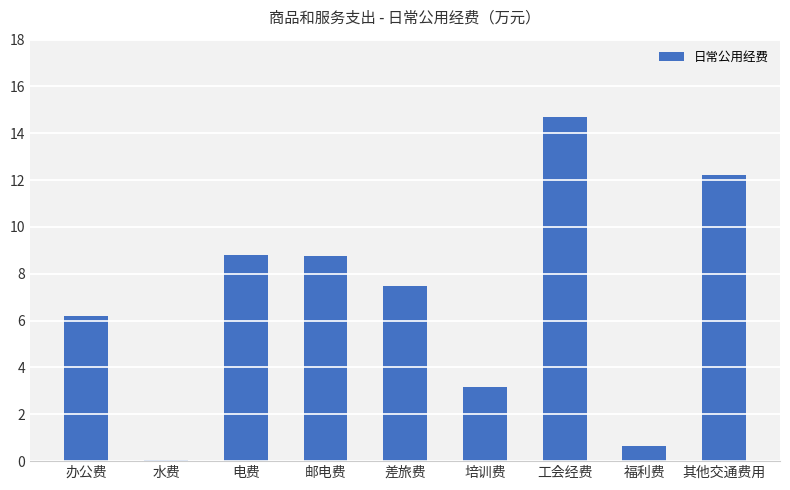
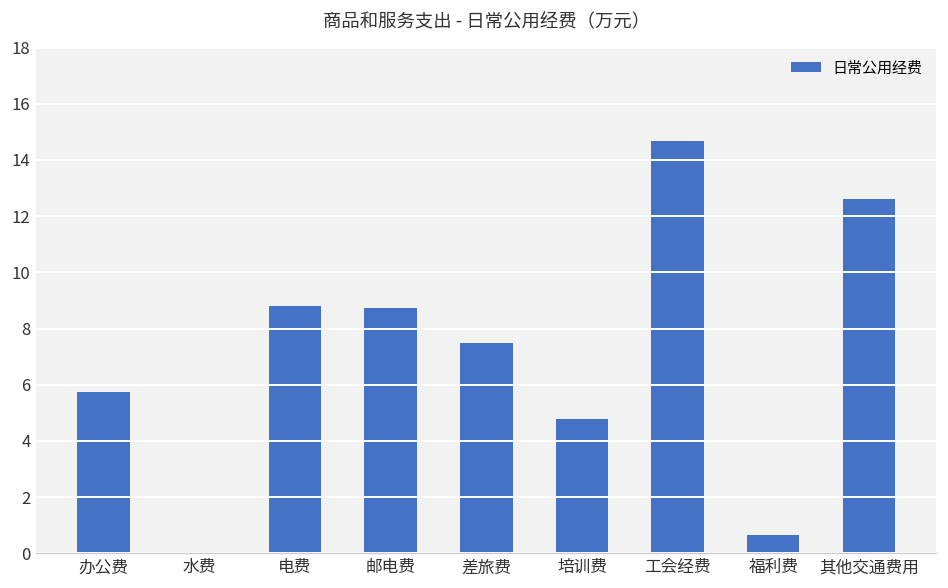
  {
-   "办公费": 6.2,
+   "办公费": 5.8,
    "电费": 8.8,
    "邮电费": 8.7,
    "差旅费": 7.5,
-   "培训费": 3.2,
+   "培训费": 4.8,
    "工会经费": 14.7,
    "福利费": 0.7,
-   "其他交通费用": 12.2
+   "其他交通费用": 12.6
  }
